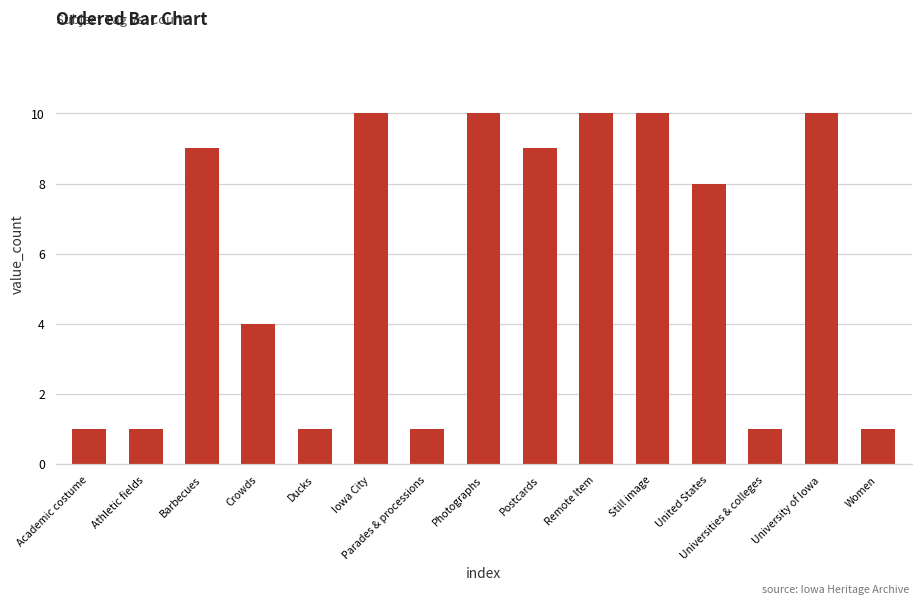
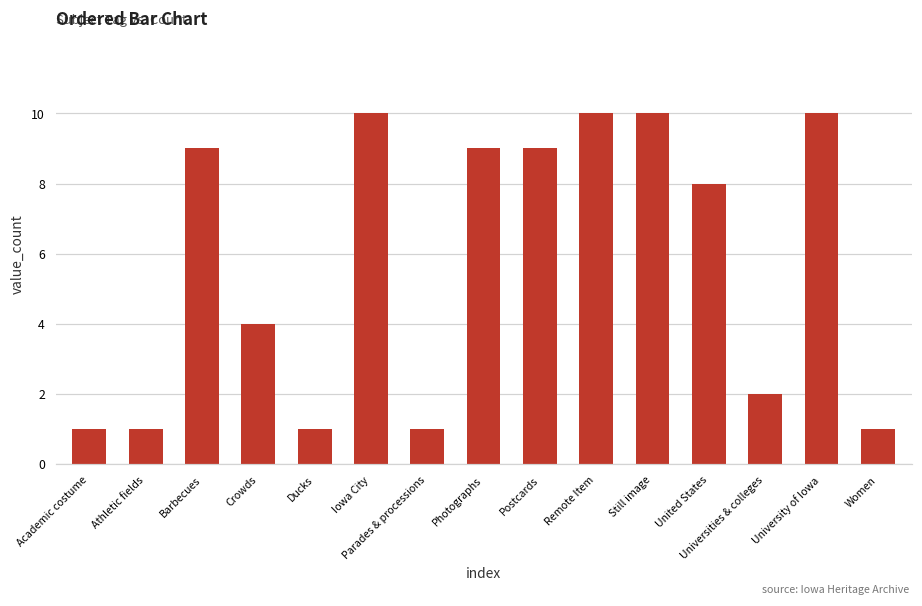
  {
    "Academic costume": 1,
    "Athletic fields": 1,
    "Barbecues": 9,
    "Crowds": 4,
    "Ducks": 1,
    "Iowa City": 10,
    "Parades & processions": 1,
-   "Photographs": 10,
+   "Photographs": 9,
    "Postcards": 9,
    "Remote Item": 10,
    "Still image": 10,
    "United States": 8,
-   "Universities & colleges": 1,
+   "Universities & colleges": 2,
    "University of Iowa": 10,
    "Women": 1
  }
